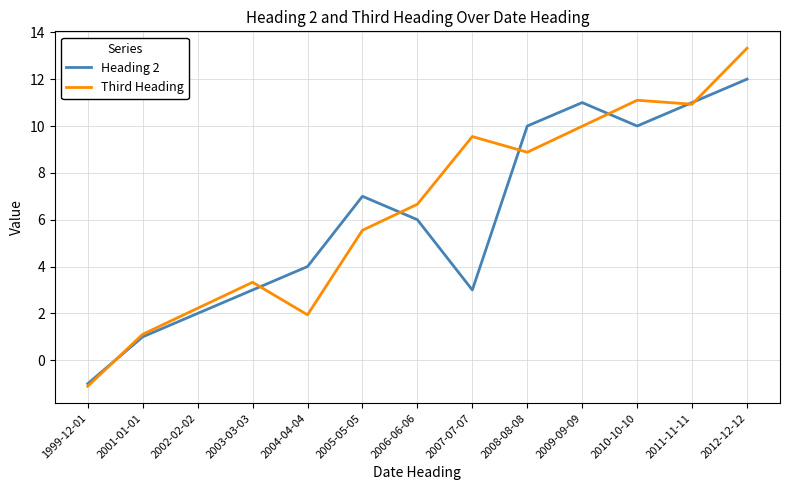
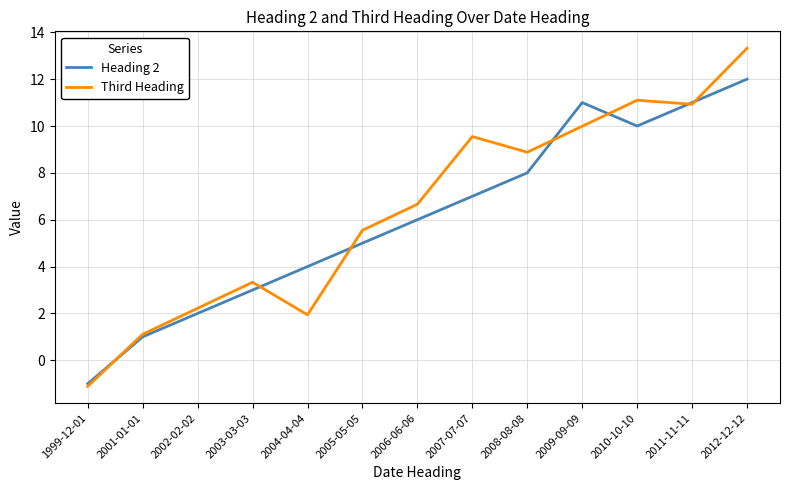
  {
    "Heading 2": {
      "1999-12-01": -1,
      "2002-02-02": 2,
      "2003-03-03": 3,
      "2004-04-04": 4,
-     "2005-05-05": 7,
+     "2005-05-05": 5,
      "2006-06-06": 6,
-     "2007-07-07": 3,
-     "2008-08-08": 10,
+     "2007-07-07": 7,
+     "2008-08-08": 8,
      "2009-09-09": 11,
      "2010-10-10": 10,
      "2012-12-12": 12
    },
    "Third Heading": {
      "1999-12-01": -1.1,
      "2002-02-02": 2.2,
      "2003-03-03": 3.3,
      "2004-04-04": 2,
      "2005-05-05": 5.6,
      "2006-06-06": 6.7,
      "2007-07-07": 9.6,
      "2008-08-08": 8.9,
      "2009-09-09": 10,
      "2010-10-10": 11,
      "2012-12-12": 13.3
    }
  }
